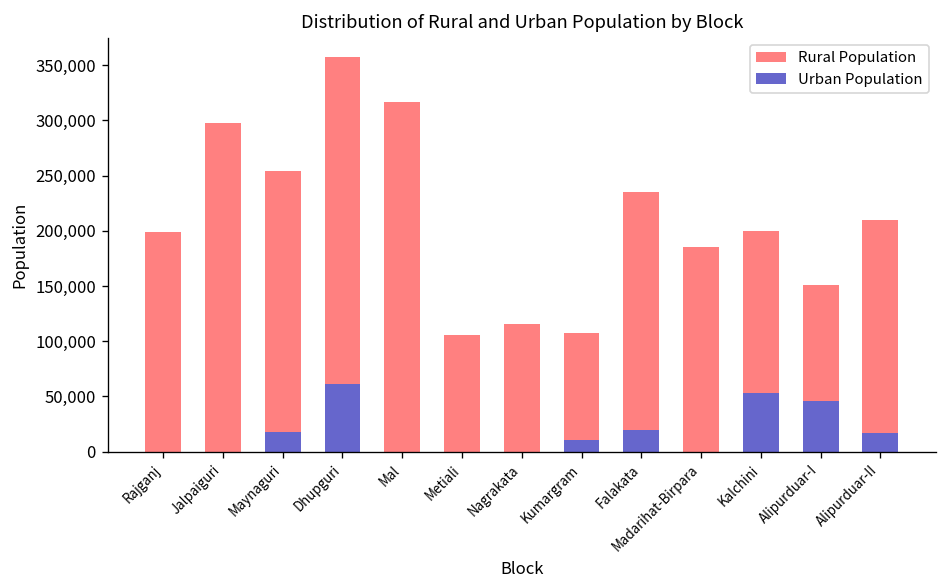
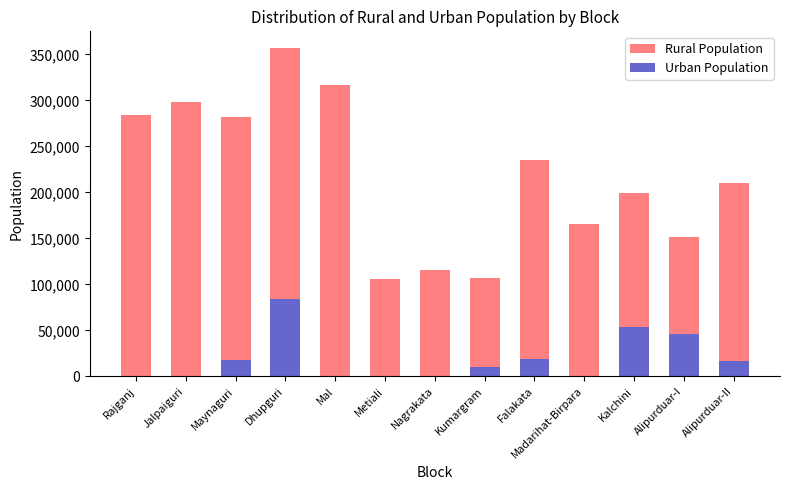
  {
    "Rural Population": {
-     "Rajganj": "200,000",
+     "Rajganj": "280,000",
      "Jalpaiguri": "300,000",
-     "Maynaguri": "250,000",
+     "Maynaguri": "280,000",
      "Dhupguri": "360,000",
      "Mal": "320,000",
      "Metiali": "110,000",
      "Nagrakata": "120,000",
      "Kumargram": "110,000",
      "Falakata": "230,000",
-     "Madarihat-Birpara": "190,000",
+     "Madarihat-Birpara": "170,000",
      "Kalchini": "200,000",
      "Alipurduar-I": "150,000",
      "Alipurduar-II": "210,000"
    },
    "Urban Population": {
      "Rajganj": "0",
      "Jalpaiguri": "0",
-     "Dhupguri": "60,000",
+     "Dhupguri": "80,000",
      "Mal": "0",
      "Metiali": "0",
      "Nagrakata": "0",
      "Madarihat-Birpara": "0"
    }
  }
